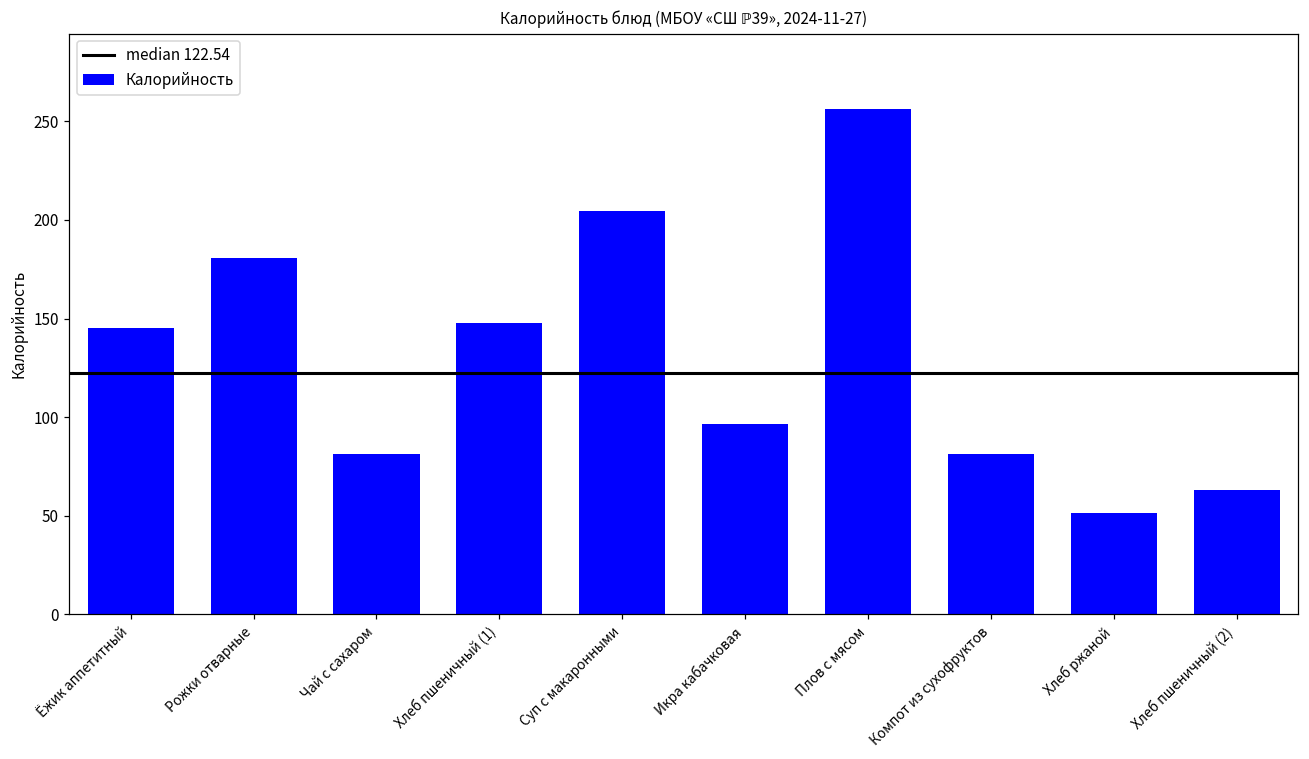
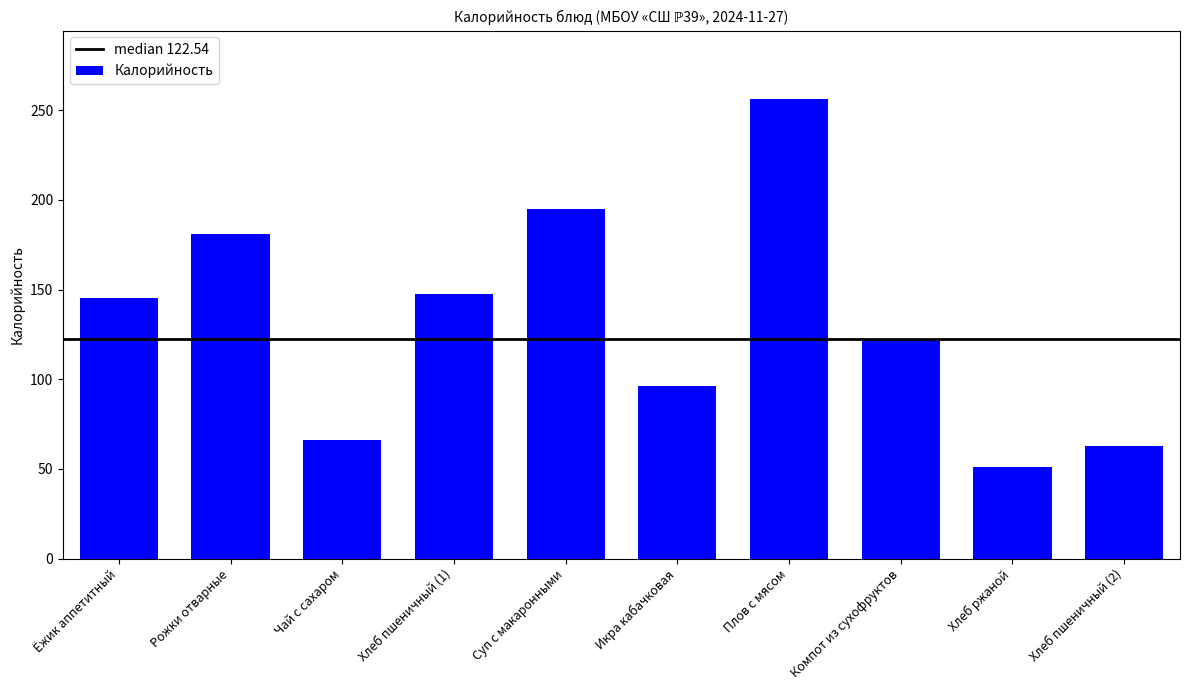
  {
    "Ёжик аппетитный": 145,
    "Рожки отварные": 181,
-   "Чай с сахаром": 81,
+   "Чай с сахаром": 66,
    "Хлеб пшеничный (1)": 148,
-   "Суп с макаронными": 204,
+   "Суп с макаронными": 195,
    "Икра кабачковая": 96,
    "Плов с мясом": 256,
-   "Компот из сухофруктов": 81,
+   "Компот из сухофруктов": 122,
    "Хлеб ржаной": 51,
    "Хлеб пшеничный (2)": 63
  }
